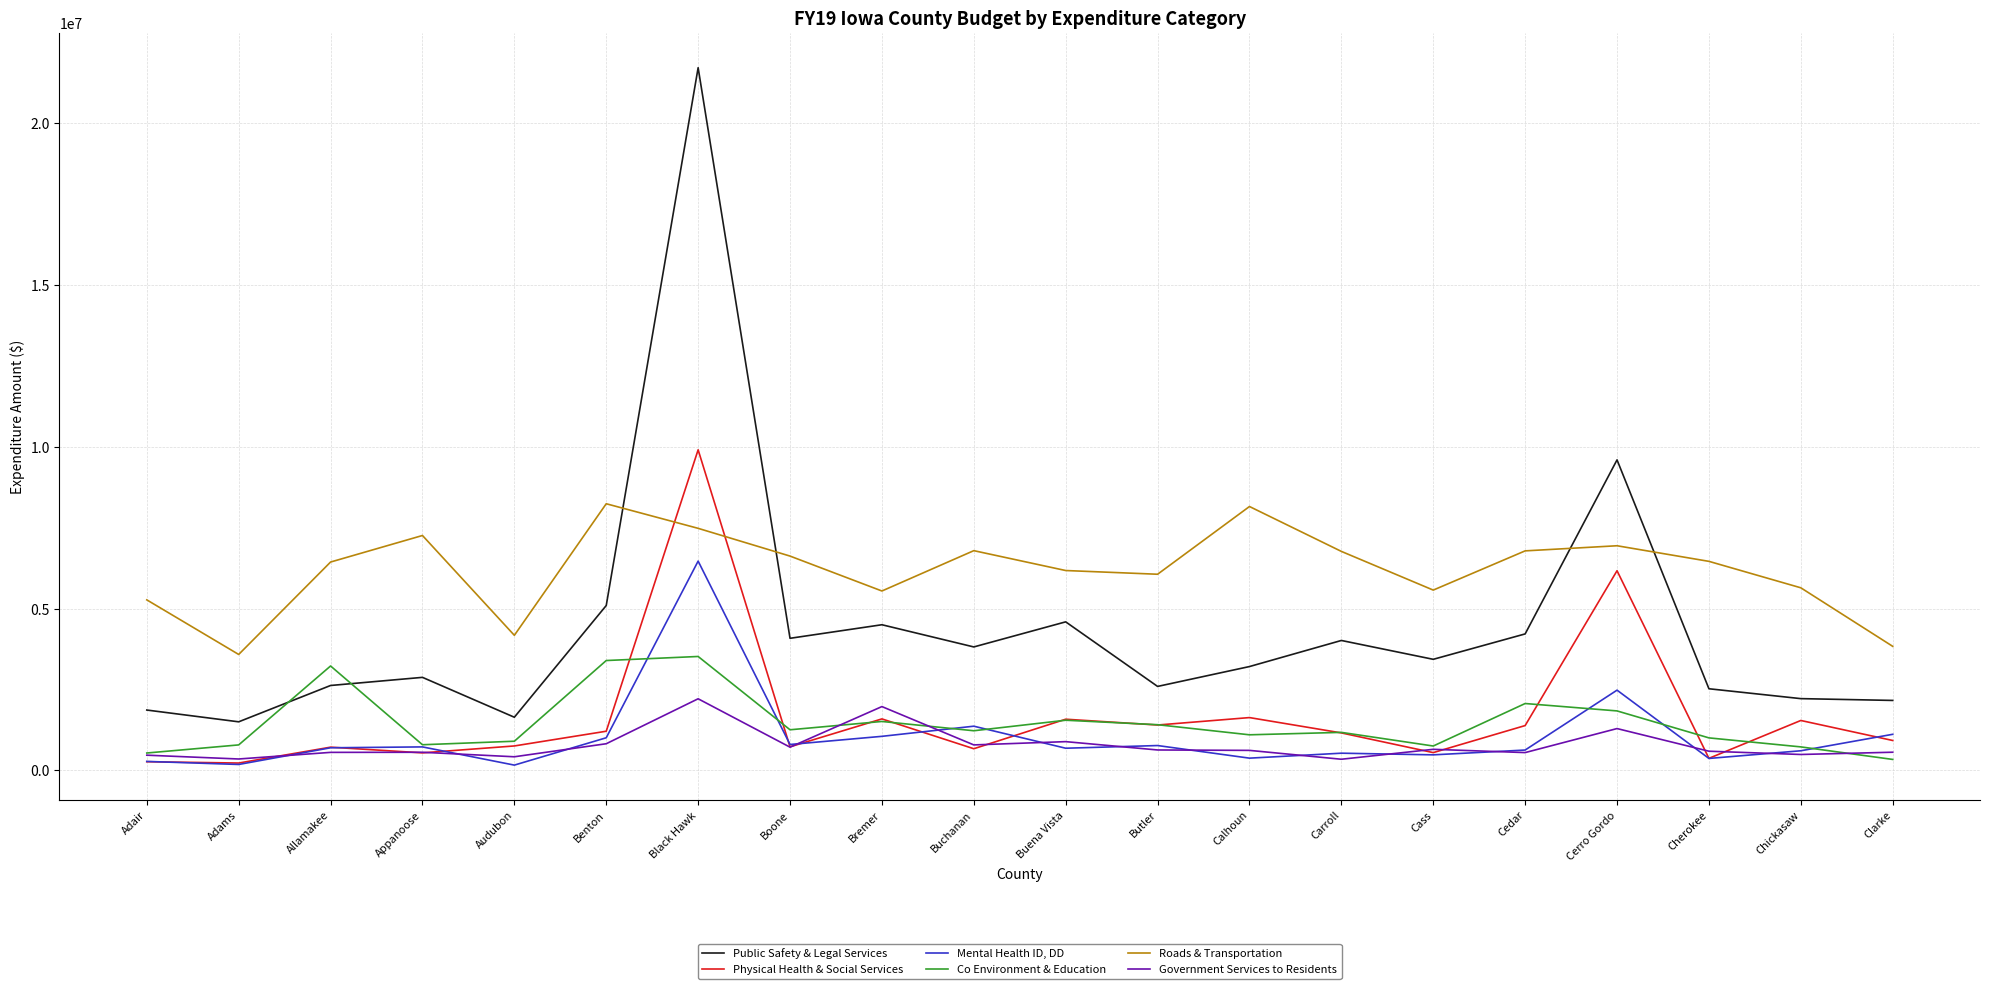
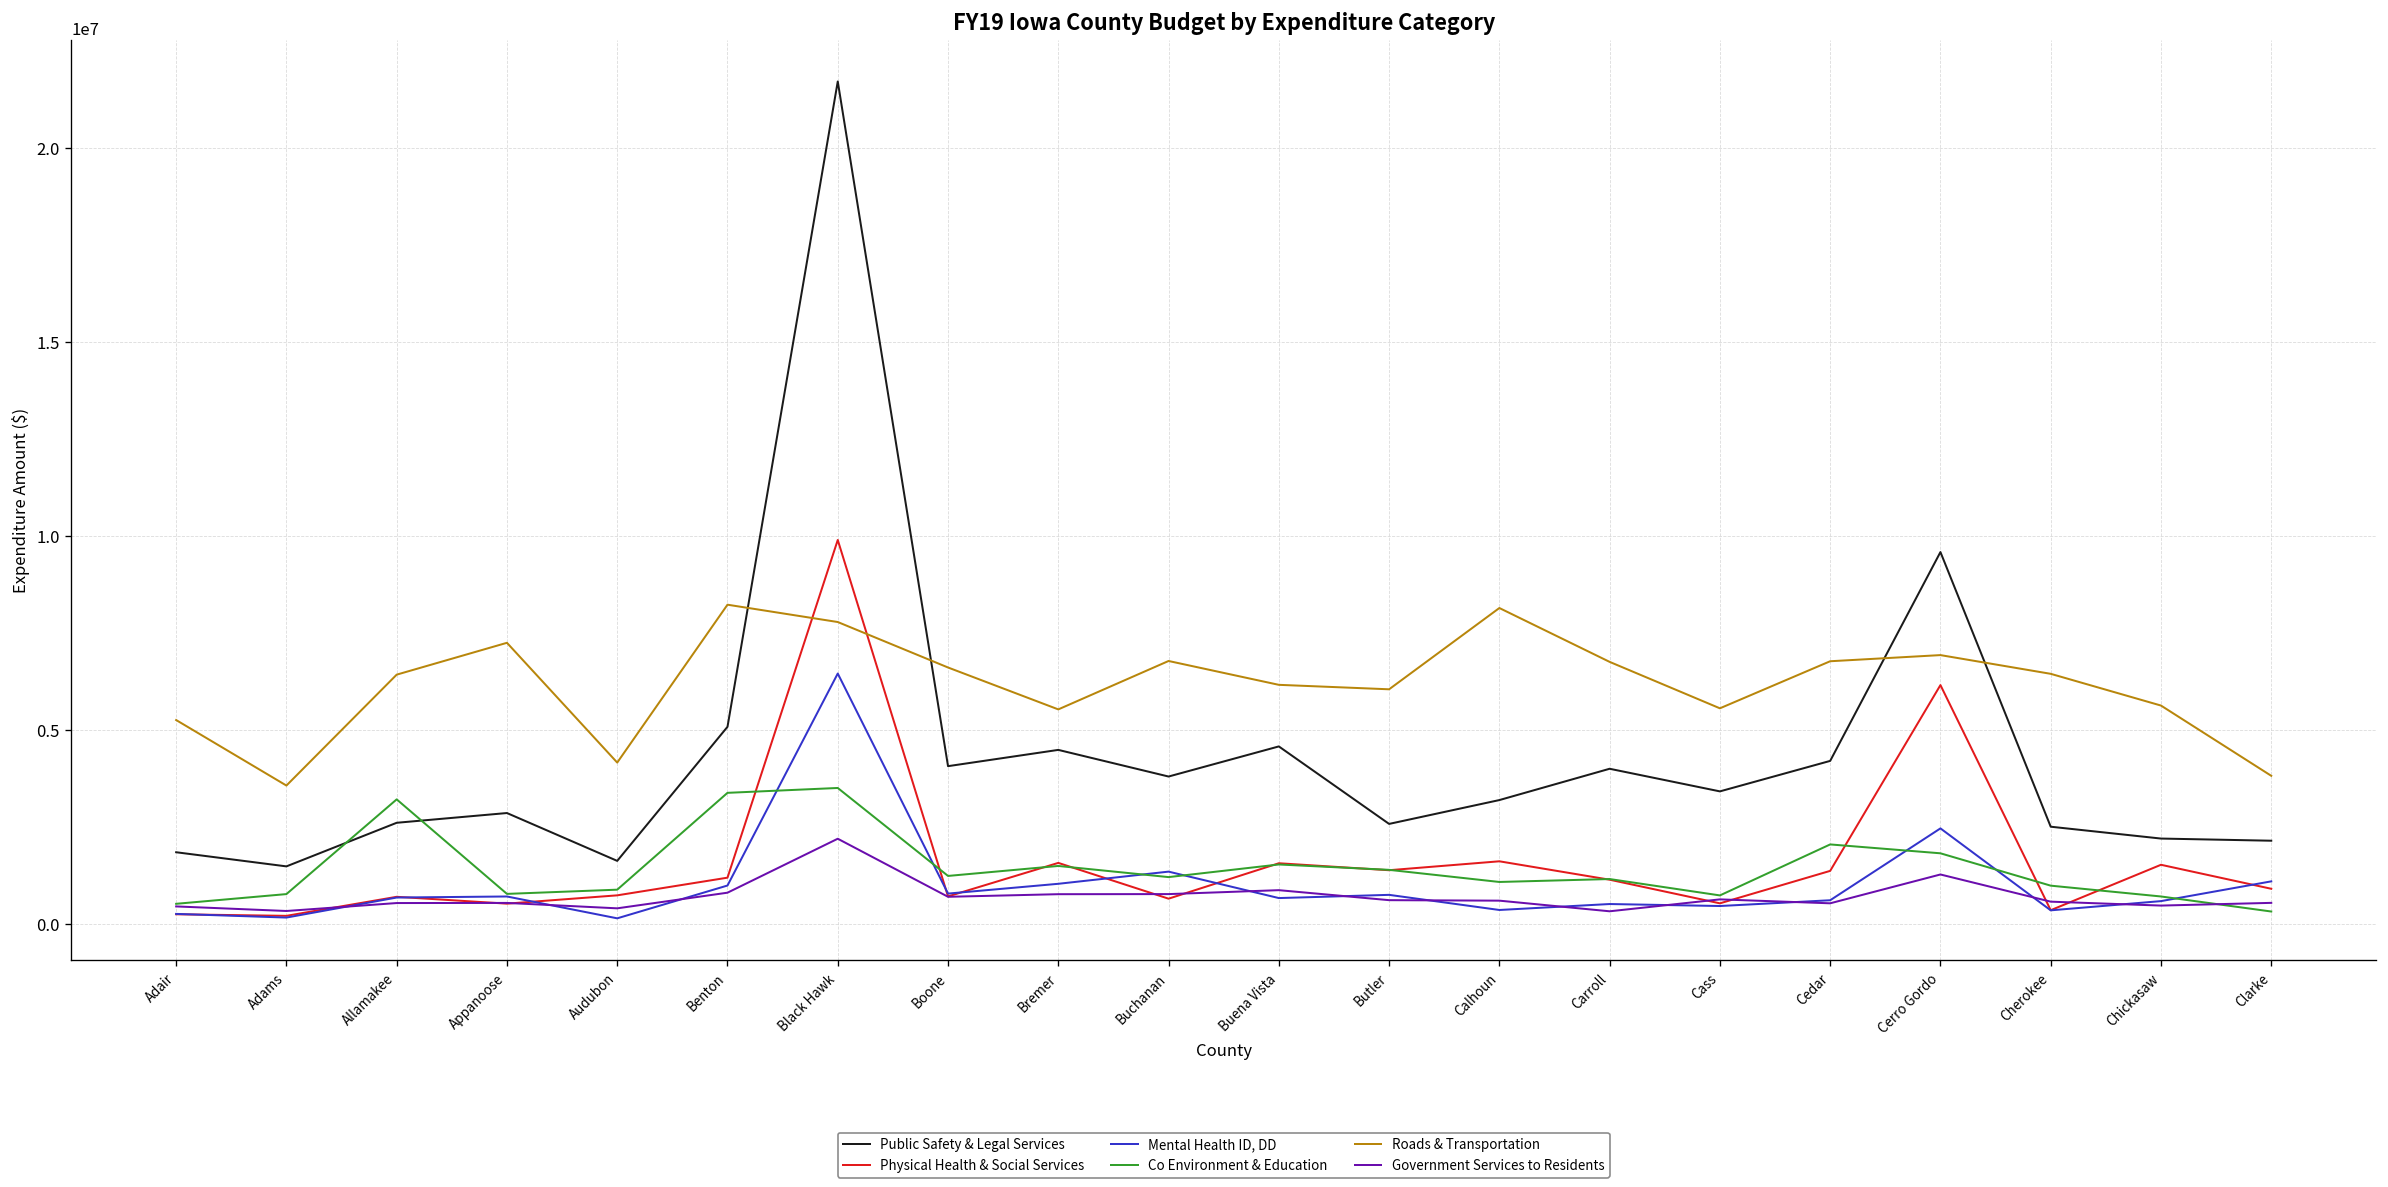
  {
    "Public Safety & Legal Services": {
      "Adair": 1900000,
      "Adams": 1500000,
      "Allamakee": 2600000,
      "Appanoose": 2900000,
      "Audubon": 1600000,
      "Benton": 5100000,
      "Black Hawk": 21700000,
      "Boone": 4100000,
      "Bremer": 4500000,
      "Buchanan": 3800000,
      "Buena Vista": 4600000,
      "Butler": 2600000,
      "Calhoun": 3200000,
      "Carroll": 4000000,
      "Cass": 3400000,
      "Cedar": 4200000,
      "Cerro Gordo": 9600000,
      "Cherokee": 2500000,
      "Chickasaw": 2200000,
      "Clarke": 2200000
    },
    "Physical Health & Social Services": {
      "Audubon": 800000,
      "Benton": 1200000,
      "Black Hawk": 9900000,
      "Buchanan": 700000,
      "Calhoun": 1600000,
      "Cedar": 1400000,
      "Cerro Gordo": 6200000,
      "Chickasaw": 1500000,
      "Clarke": 900000
    },
    "Mental Health ID, DD": {
      "Audubon": 200000,
      "Benton": 1000000,
      "Black Hawk": 6500000,
      "Bremer": 1000000,
      "Buchanan": 1400000,
      "Buena Vista": 700000,
      "Butler": 800000,
      "Calhoun": 400000,
      "Carroll": 500000,
      "Cedar": 600000,
      "Cerro Gordo": 2500000,
      "Chickasaw": 600000,
      "Clarke": 1100000
    },
    "Co Environment & Education": {
      "Adams": 800000,
      "Allamakee": 3200000,
      "Audubon": 900000,
      "Benton": 3400000,
      "Black Hawk": 3500000,
      "Boone": 1300000,
      "Buchanan": 1200000,
      "Calhoun": 1100000,
      "Cass": 700000,
      "Cedar": 2100000,
      "Cerro Gordo": 1800000,
      "Cherokee": 1000000,
      "Chickasaw": 700000,
      "Clarke": 300000
    },
    "Roads & Transportation": {
      "Adair": 5300000,
      "Adams": 3600000,
      "Allamakee": 6400000,
      "Appanoose": 7300000,
      "Audubon": 4200000,
      "Benton": 8200000,
-     "Black Hawk": 7500000,
+     "Black Hawk": 7800000,
      "Boone": 6600000,
      "Bremer": 5500000,
      "Buchanan": 6800000,
      "Buena Vista": 6200000,
      "Butler": 6100000,
      "Calhoun": 8200000,
      "Carroll": 6800000,
      "Cass": 5600000,
      "Cedar": 6800000,
      "Cerro Gordo": 6900000,
      "Cherokee": 6500000,
      "Chickasaw": 5600000,
      "Clarke": 3800000
    },
    "Government Services to Residents": {
      "Adams": 300000,
      "Allamakee": 600000,
      "Audubon": 400000,
      "Benton": 800000,
      "Black Hawk": 2200000,
-     "Bremer": 2000000,
+     "Bremer": 800000,
      "Buchanan": 800000,
      "Buena Vista": 900000,
      "Butler": 600000,
      "Calhoun": 600000,
      "Carroll": 300000,
      "Cass": 600000,
      "Cedar": 500000,
      "Cerro Gordo": 1300000,
      "Cherokee": 600000,
      "Chickasaw": 500000,
      "Clarke": 600000
    }
  }
